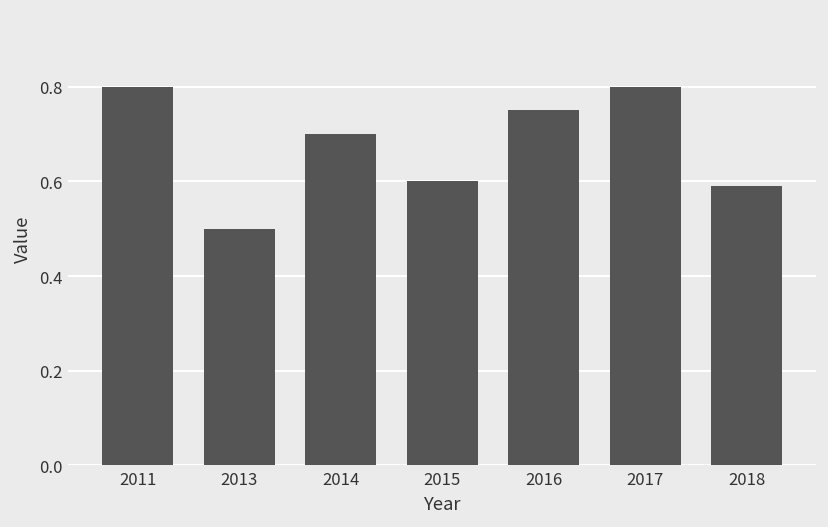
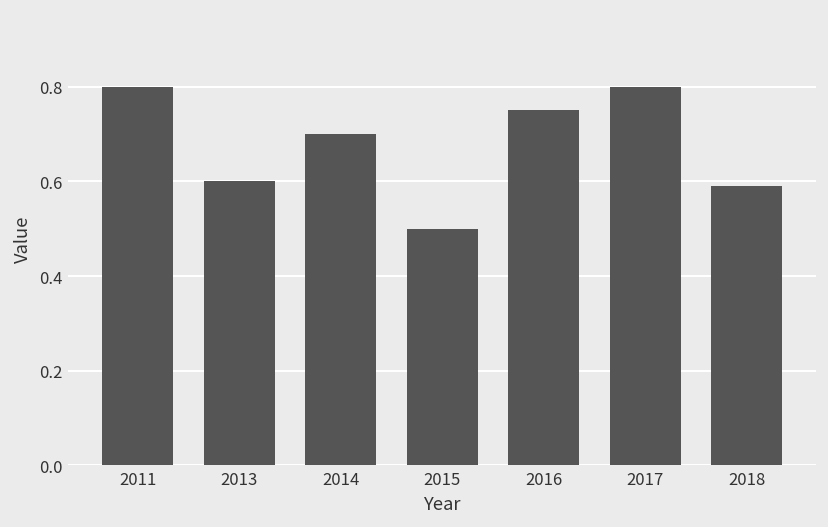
  {
    "2011": 0.8,
-   "2013": 0.5,
+   "2013": 0.6,
    "2014": 0.7,
-   "2015": 0.6,
+   "2015": 0.5,
    "2016": 0.75,
    "2017": 0.8,
    "2018": 0.59
  }
